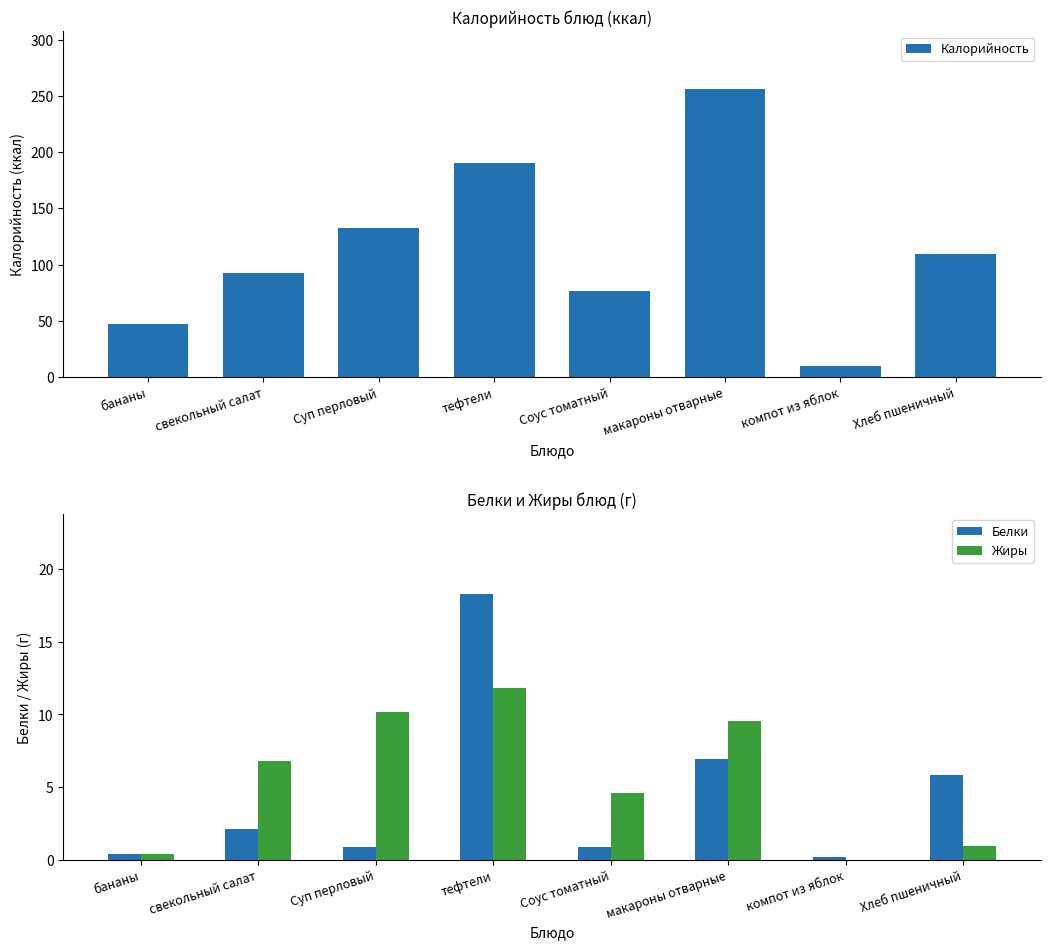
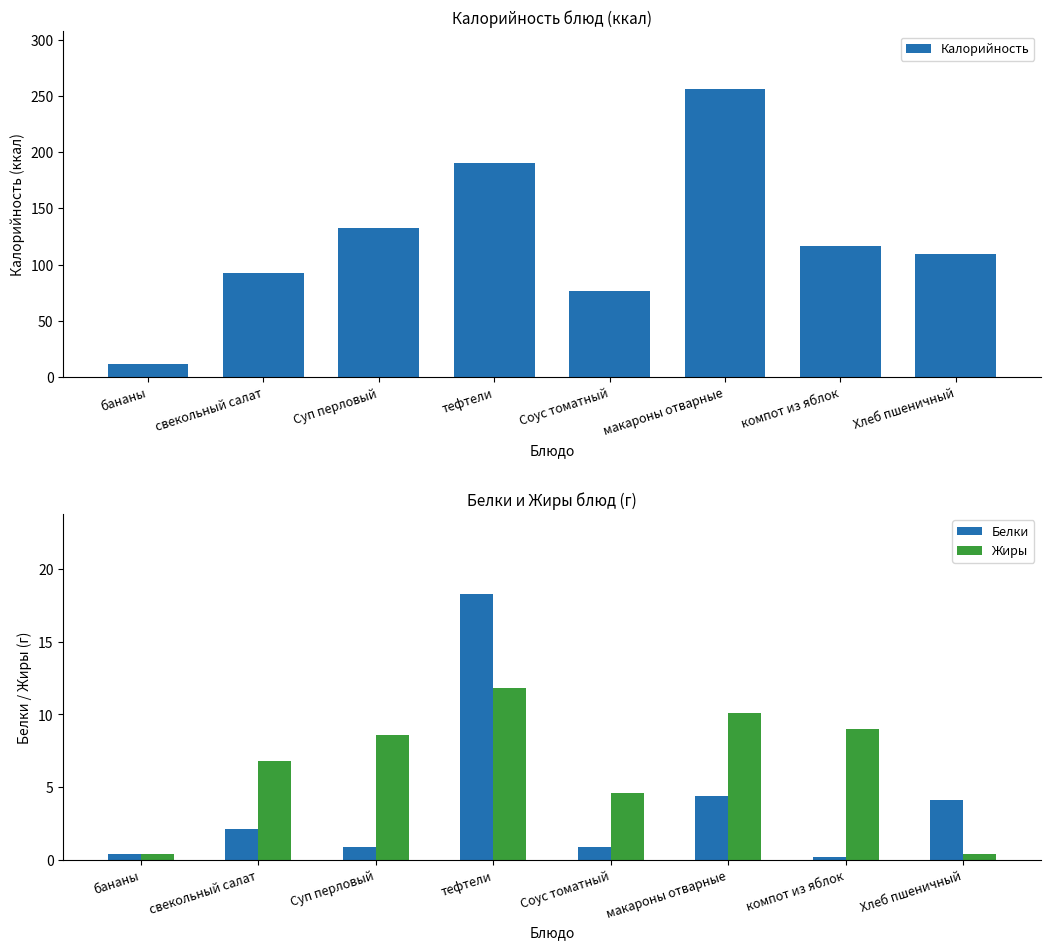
  {
    "Калорийность блюд (ккал)": {
-     "бананы": 47,
+     "бананы": 12,
      "свекольный салат": 93,
      "Суп перловый": 133,
      "тефтели": 191,
      "Соус томатный": 77,
      "макароны отварные": 256,
-     "компот из яблок": 10,
+     "компот из яблок": 117,
      "Хлеб пшеничный": 109
    },
    "Белки и Жиры блюд (г)": {
      "Белки": {
        "бананы": 0.4,
        "свекольный салат": 2.1,
        "Суп перловый": 0.9,
        "тефтели": 18.3,
        "Соус томатный": 0.9,
-       "макароны отварные": 6.9,
-       "Хлеб пшеничный": 5.9
+       "макароны отварные": 4.4,
+       "Хлеб пшеничный": 4.1
      },
      "Жиры": {
        "бананы": 0.4,
        "свекольный салат": 6.8,
-       "Суп перловый": 10.2,
+       "Суп перловый": 8.6,
        "тефтели": 11.8,
        "Соус томатный": 4.6,
-       "макароны отварные": 9.5,
-       "компот из яблок": 0,
-       "Хлеб пшеничный": 0.9
+       "макароны отварные": 10.1,
+       "компот из яблок": 9,
+       "Хлеб пшеничный": 0.4
      }
    }
  }
